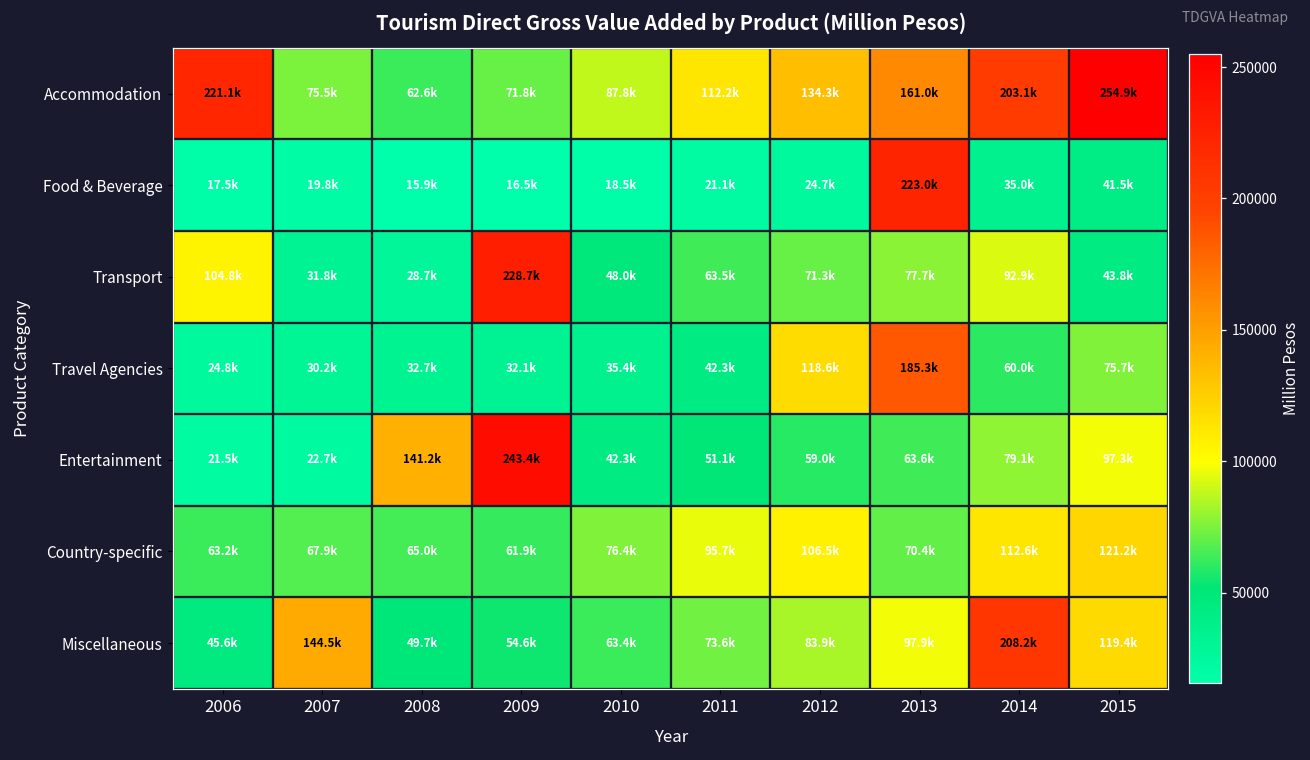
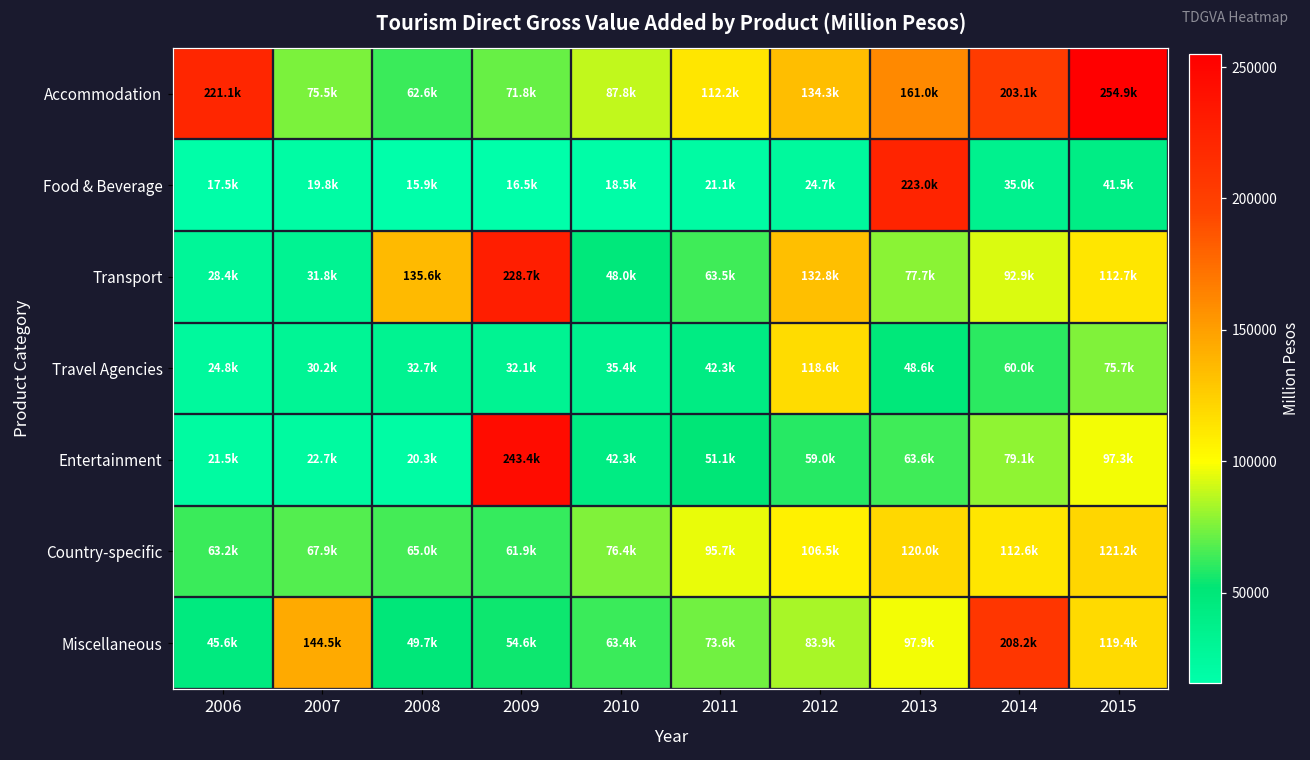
  {
    "Accommodation": {
      "2006": "221.1k",
      "2007": "75.5k",
      "2008": "62.6k",
      "2009": "71.8k",
      "2010": "87.8k",
      "2011": "112.2k",
      "2012": "134.3k",
      "2013": "161.0k",
      "2014": "203.1k",
      "2015": "254.9k"
    },
    "Food & Beverage": {
      "2006": "17.5k",
      "2007": "19.8k",
      "2008": "15.9k",
      "2009": "16.5k",
      "2010": "18.5k",
      "2011": "21.1k",
      "2012": "24.7k",
      "2013": "223.0k",
      "2014": "35.0k",
      "2015": "41.5k"
    },
    "Transport": {
-     "2006": "104.8k",
+     "2006": "28.4k",
      "2007": "31.8k",
-     "2008": "28.7k",
+     "2008": "135.6k",
      "2009": "228.7k",
      "2010": "48.0k",
      "2011": "63.5k",
-     "2012": "71.3k",
+     "2012": "132.8k",
      "2013": "77.7k",
      "2014": "92.9k",
-     "2015": "43.8k"
+     "2015": "112.7k"
    },
    "Travel Agencies": {
      "2006": "24.8k",
      "2007": "30.2k",
      "2008": "32.7k",
      "2009": "32.1k",
      "2010": "35.4k",
      "2011": "42.3k",
      "2012": "118.6k",
-     "2013": "185.3k",
+     "2013": "48.6k",
      "2014": "60.0k",
      "2015": "75.7k"
    },
    "Entertainment": {
      "2006": "21.5k",
      "2007": "22.7k",
-     "2008": "141.2k",
+     "2008": "20.3k",
      "2009": "243.4k",
      "2010": "42.3k",
      "2011": "51.1k",
      "2012": "59.0k",
      "2013": "63.6k",
      "2014": "79.1k",
      "2015": "97.3k"
    },
    "Country-specific": {
      "2006": "63.2k",
      "2007": "67.9k",
      "2008": "65.0k",
      "2009": "61.9k",
      "2010": "76.4k",
      "2011": "95.7k",
      "2012": "106.5k",
-     "2013": "70.4k",
+     "2013": "120.0k",
      "2014": "112.6k",
      "2015": "121.2k"
    },
    "Miscellaneous": {
      "2006": "45.6k",
      "2007": "144.5k",
      "2008": "49.7k",
      "2009": "54.6k",
      "2010": "63.4k",
      "2011": "73.6k",
      "2012": "83.9k",
      "2013": "97.9k",
      "2014": "208.2k",
      "2015": "119.4k"
    }
  }
